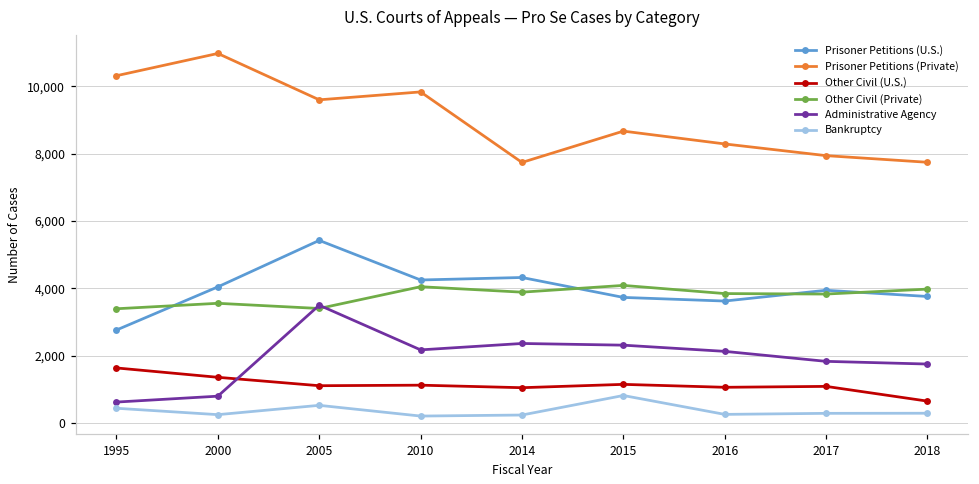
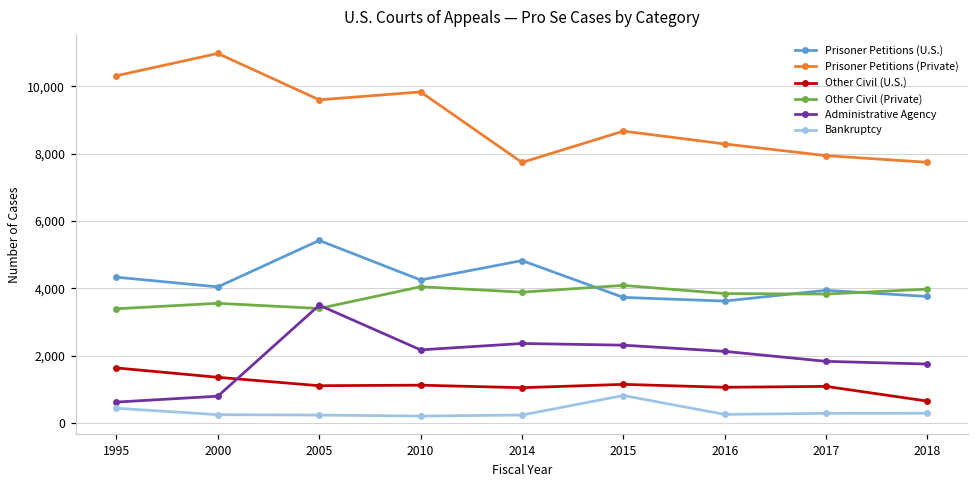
  {
    "Prisoner Petitions (U.S.)": {
-     "1995": "2,800",
+     "1995": "4,300",
      "2000": "4,000",
      "2005": "5,400",
      "2010": "4,300",
-     "2014": "4,300",
+     "2014": "4,800",
      "2015": "3,700",
      "2016": "3,600",
      "2017": "3,900",
      "2018": "3,800"
    },
    "Prisoner Petitions (Private)": {
      "1995": "10,300",
      "2000": "11,000",
      "2005": "9,600",
      "2010": "9,800",
      "2014": "7,700",
      "2015": "8,700",
      "2016": "8,300",
      "2017": "7,900",
      "2018": "7,700"
    },
    "Other Civil (U.S.)": {
      "1995": "1,600",
      "2000": "1,400",
      "2005": "1,100",
      "2010": "1,100",
      "2014": "1,000",
      "2015": "1,100",
      "2016": "1,100",
      "2017": "1,100",
      "2018": "700"
    },
    "Other Civil (Private)": {
      "1995": "3,400",
      "2000": "3,600",
      "2005": "3,400",
      "2010": "4,100",
      "2014": "3,900",
      "2015": "4,100",
      "2016": "3,800",
      "2017": "3,800",
      "2018": "4,000"
    },
    "Administrative Agency": {
      "1995": "600",
      "2000": "800",
      "2005": "3,500",
      "2010": "2,200",
      "2014": "2,400",
      "2015": "2,300",
      "2016": "2,100",
      "2017": "1,800",
      "2018": "1,800"
    },
    "Bankruptcy": {
      "1995": "400",
      "2000": "200",
-     "2005": "500",
+     "2005": "200",
      "2010": "200",
      "2014": "200",
      "2015": "800",
      "2016": "300",
      "2017": "300",
      "2018": "300"
    }
  }
